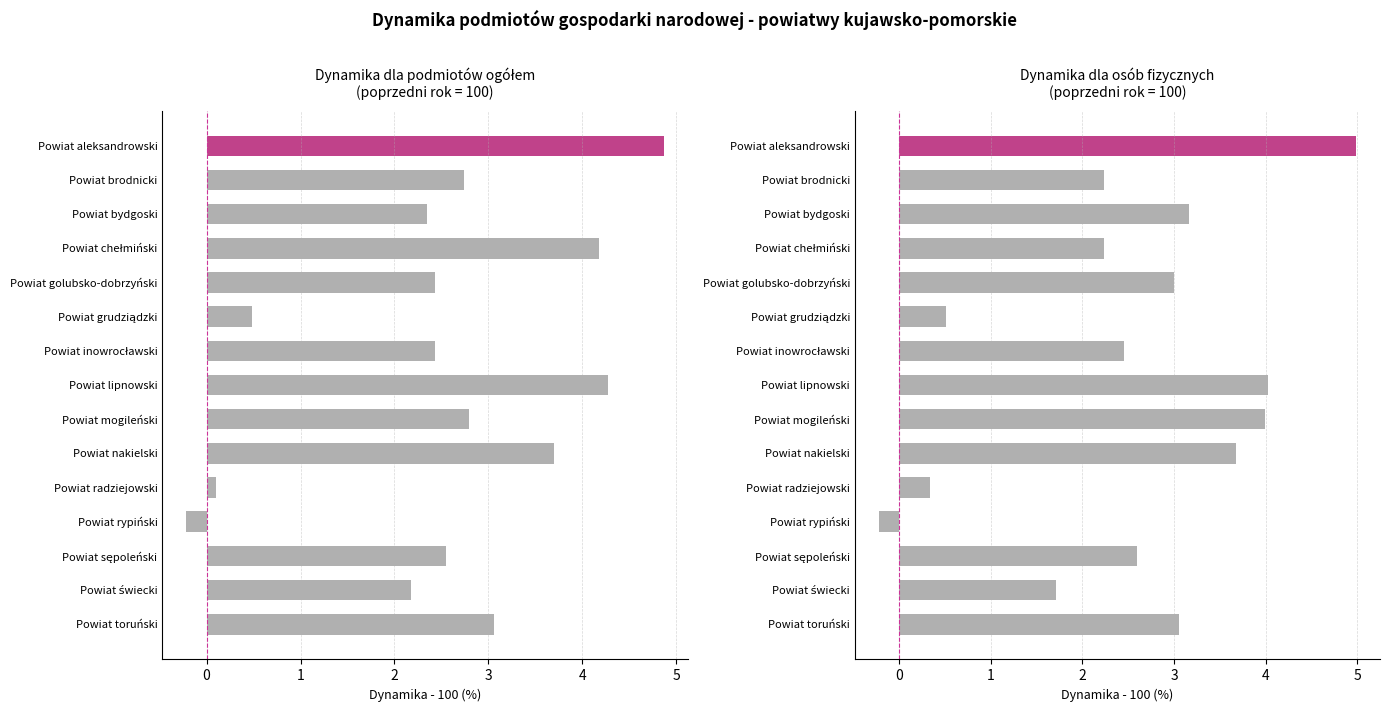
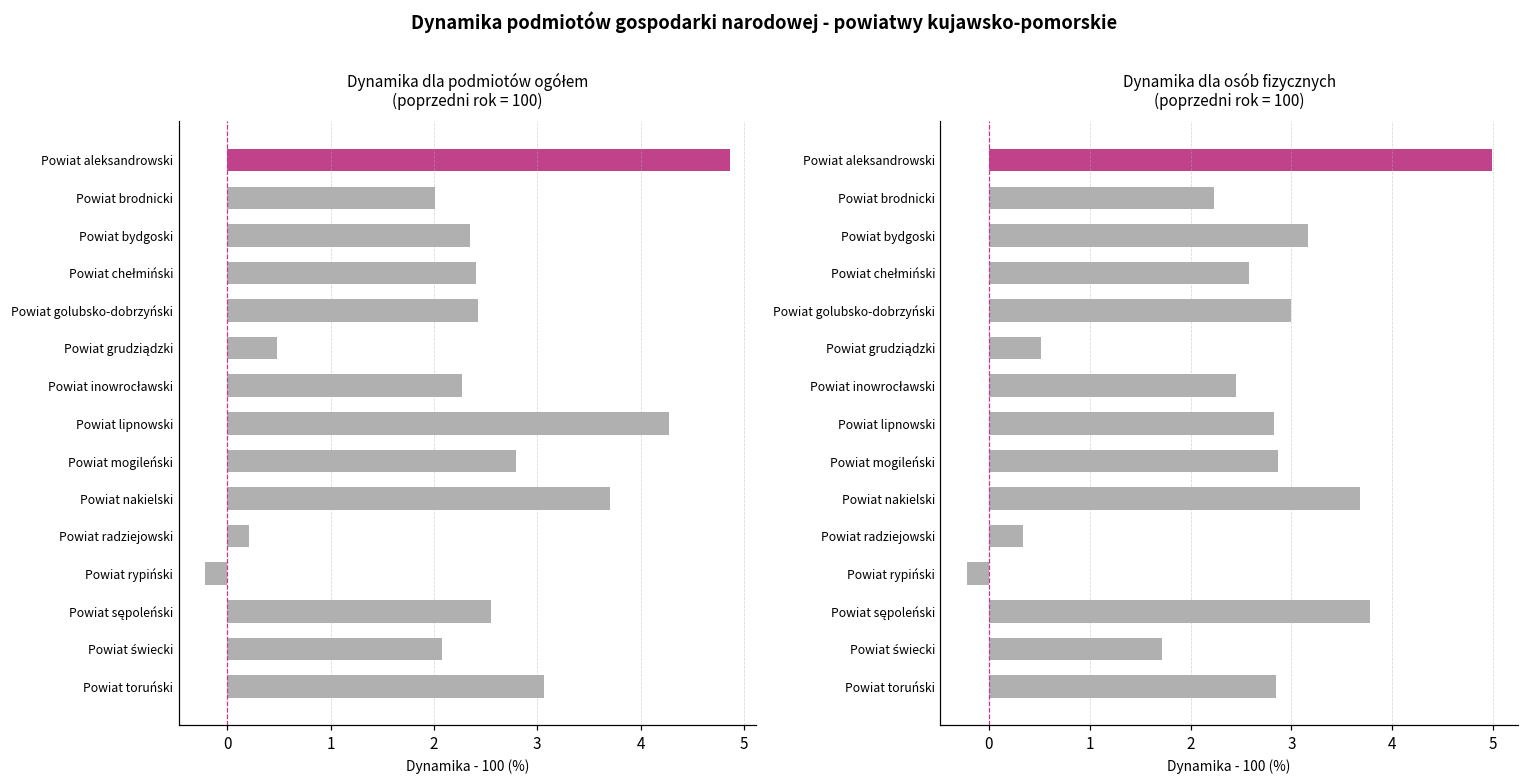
  {
    "Dynamika dla podmiotów ogółem (poprzedni rok = 100)": {
      "Powiat aleksandrowski": 4.9,
-     "Powiat brodnicki": 2.7,
+     "Powiat brodnicki": 2.0,
      "Powiat bydgoski": 2.3,
-     "Powiat chełmiński": 4.2,
+     "Powiat chełmiński": 2.4,
      "Powiat golubsko-dobrzyński": 2.4,
      "Powiat grudziądzki": 0.5,
-     "Powiat inowrocławski": 2.4,
+     "Powiat inowrocławski": 2.3,
      "Powiat lipnowski": 4.3,
      "Powiat mogileński": 2.8,
      "Powiat nakielski": 3.7,
-     "Powiat radziejowski": 0.1,
+     "Powiat radziejowski": 0.2,
      "Powiat rypiński": -0.2,
      "Powiat sępoleński": 2.6,
-     "Powiat świecki": 2.2,
+     "Powiat świecki": 2.1,
      "Powiat toruński": 3.1
    },
    "Dynamika dla osób fizycznych (poprzedni rok = 100)": {
      "Powiat aleksandrowski": 5.0,
      "Powiat brodnicki": 2.2,
      "Powiat bydgoski": 3.2,
-     "Powiat chełmiński": 2.2,
+     "Powiat chełmiński": 2.6,
      "Powiat golubsko-dobrzyński": 3.0,
      "Powiat grudziądzki": 0.5,
      "Powiat inowrocławski": 2.5,
-     "Powiat lipnowski": 4.0,
-     "Powiat mogileński": 4.0,
+     "Powiat lipnowski": 2.8,
+     "Powiat mogileński": 2.9,
      "Powiat nakielski": 3.7,
      "Powiat radziejowski": 0.3,
      "Powiat rypiński": -0.2,
-     "Powiat sępoleński": 2.6,
+     "Powiat sępoleński": 3.8,
      "Powiat świecki": 1.7,
-     "Powiat toruński": 3.1
+     "Powiat toruński": 2.8
    }
  }
